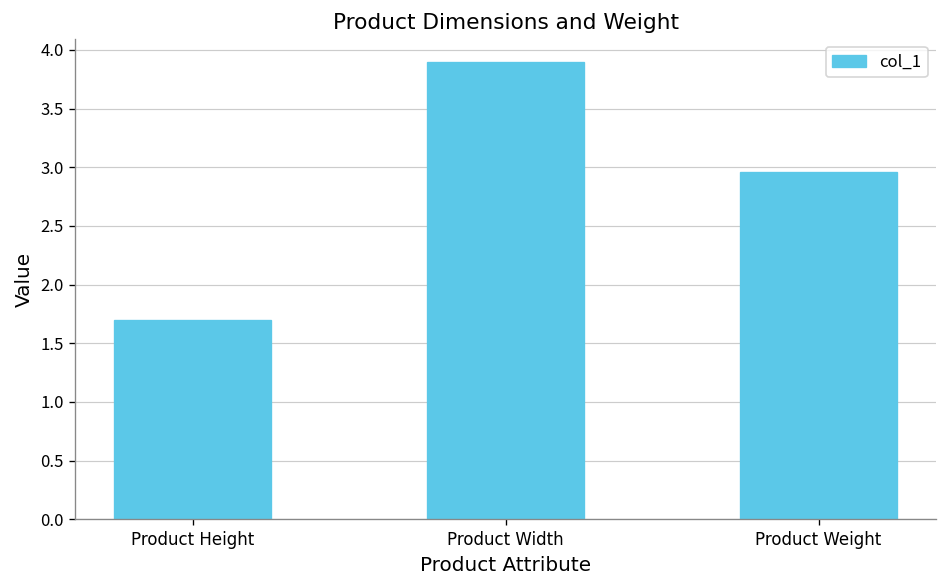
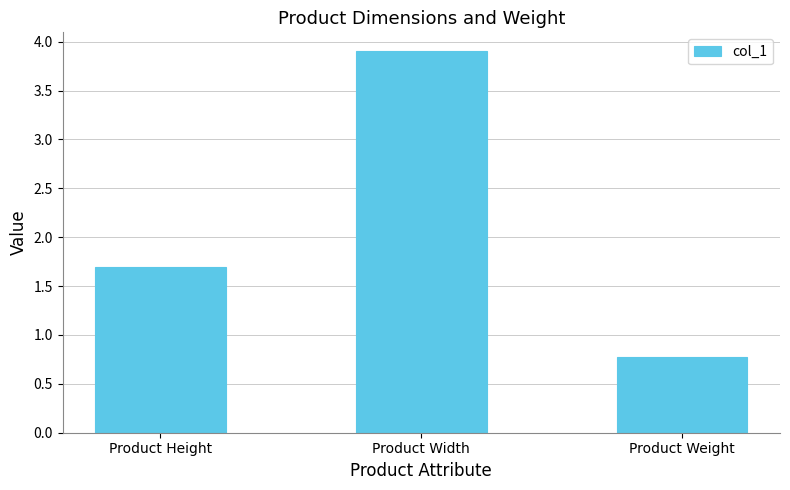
  {
    "Product Height": 1.7,
    "Product Width": 3.9,
-   "Product Weight": 3.0
+   "Product Weight": 0.8
  }
